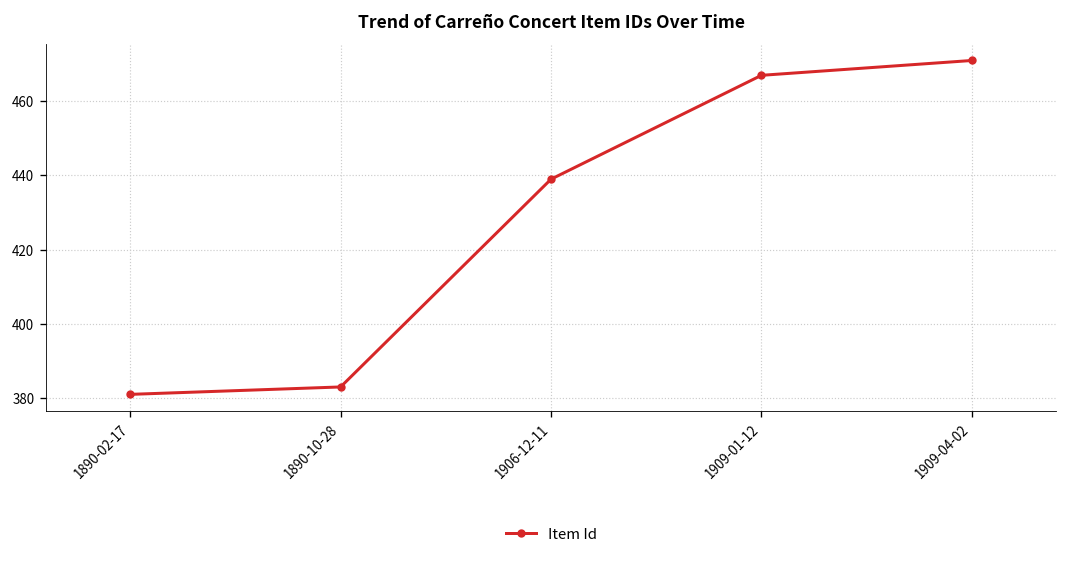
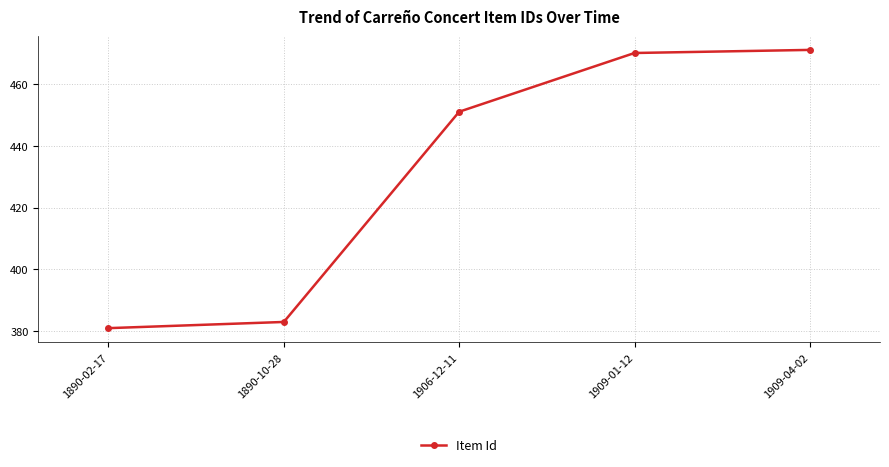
  {
    "1890-02-17": 381,
    "1890-10-28": 383,
-   "1906-12-11": 439,
-   "1909-01-12": 467,
+   "1906-12-11": 451,
+   "1909-01-12": 470,
    "1909-04-02": 471
  }
